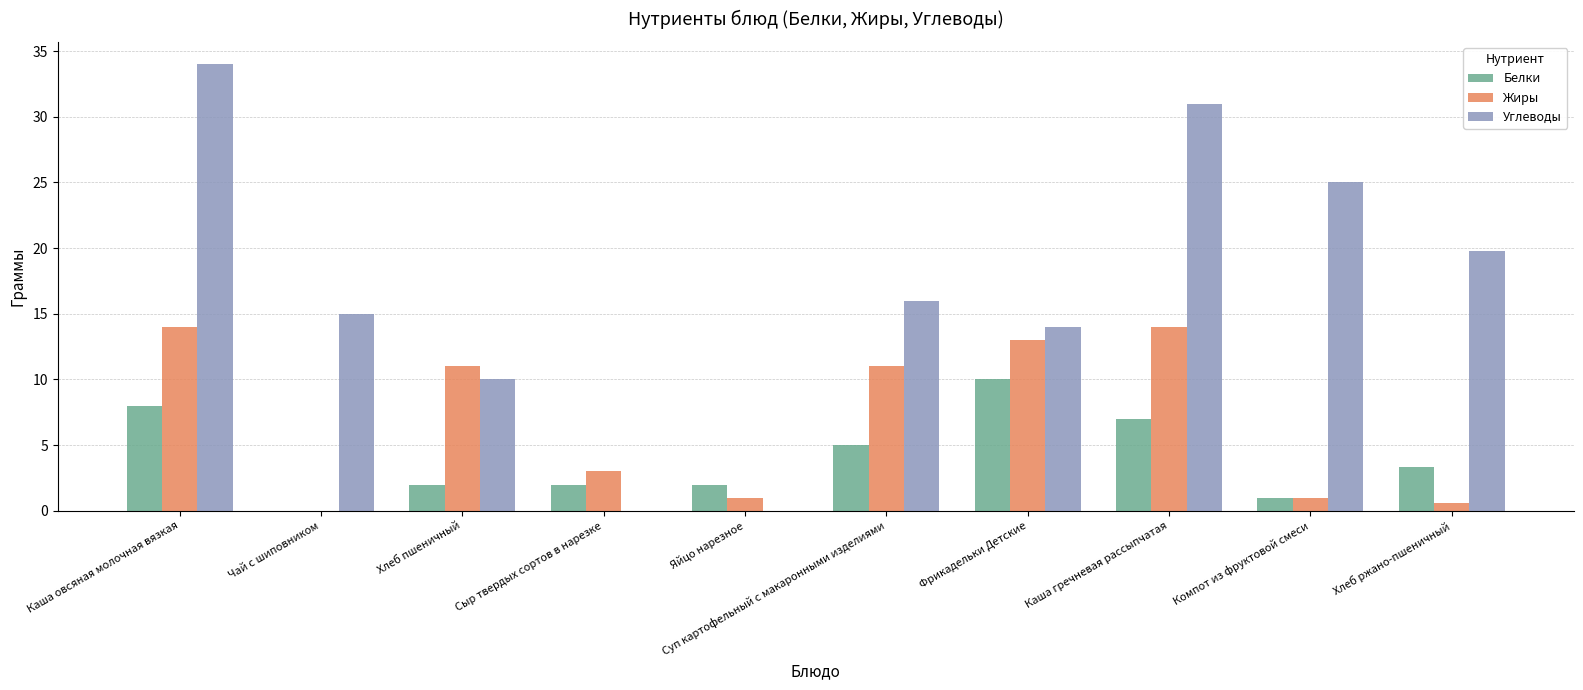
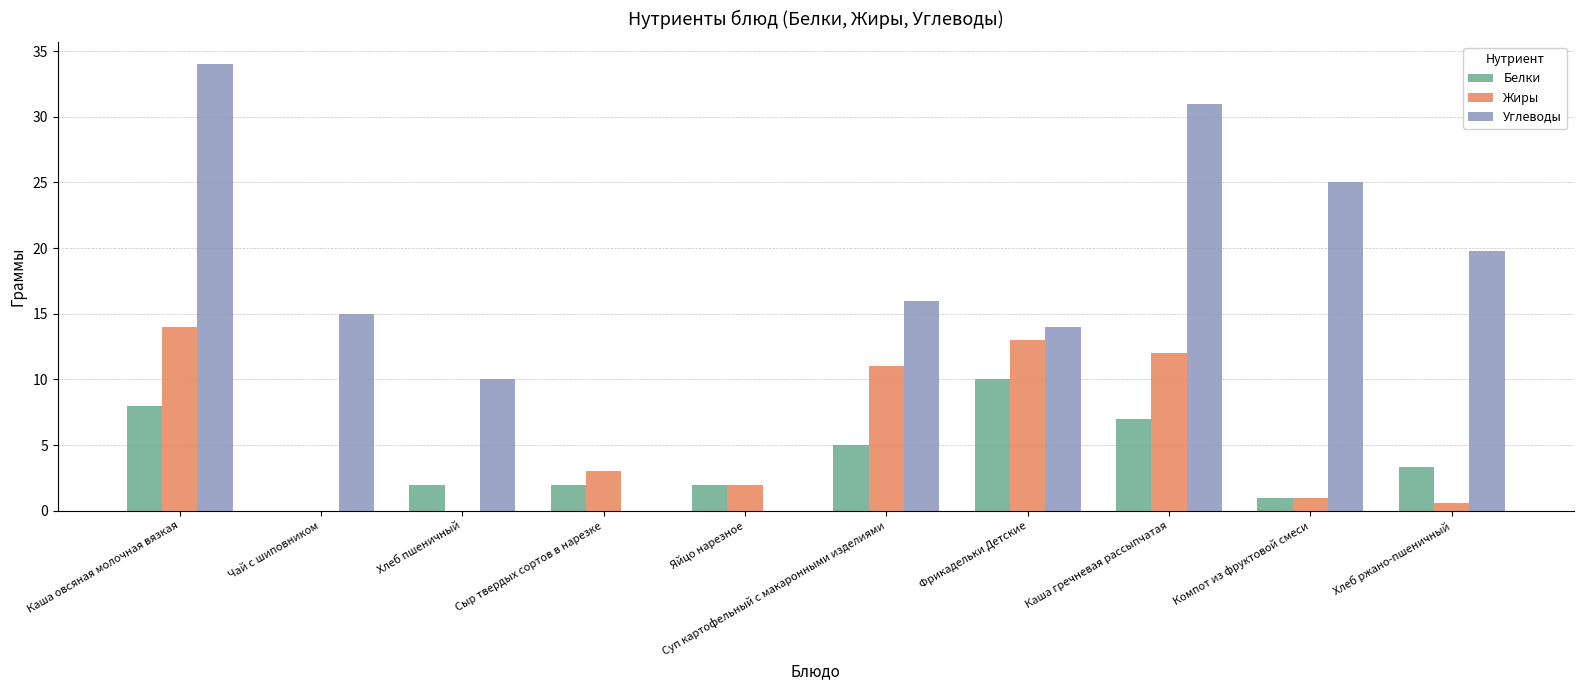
  {
    "Жиры": {
      "Каша овсяная молочная вязкая": 14,
      "Чай с шиповником": 0,
-     "Хлеб пшеничный": 11,
+     "Хлеб пшеничный": 0,
      "Сыр твердых сортов в нарезке": 3,
-     "Яйцо нарезное": 1,
+     "Яйцо нарезное": 2,
      "Суп картофельный с макаронными изделиями": 11,
      "Фрикадельки Детские": 13,
-     "Каша гречневая рассыпчатая": 14,
+     "Каша гречневая рассыпчатая": 12,
      "Компот из фруктовой смеси": 1,
      "Хлеб ржано-пшеничный": 0.6
    }
  }
